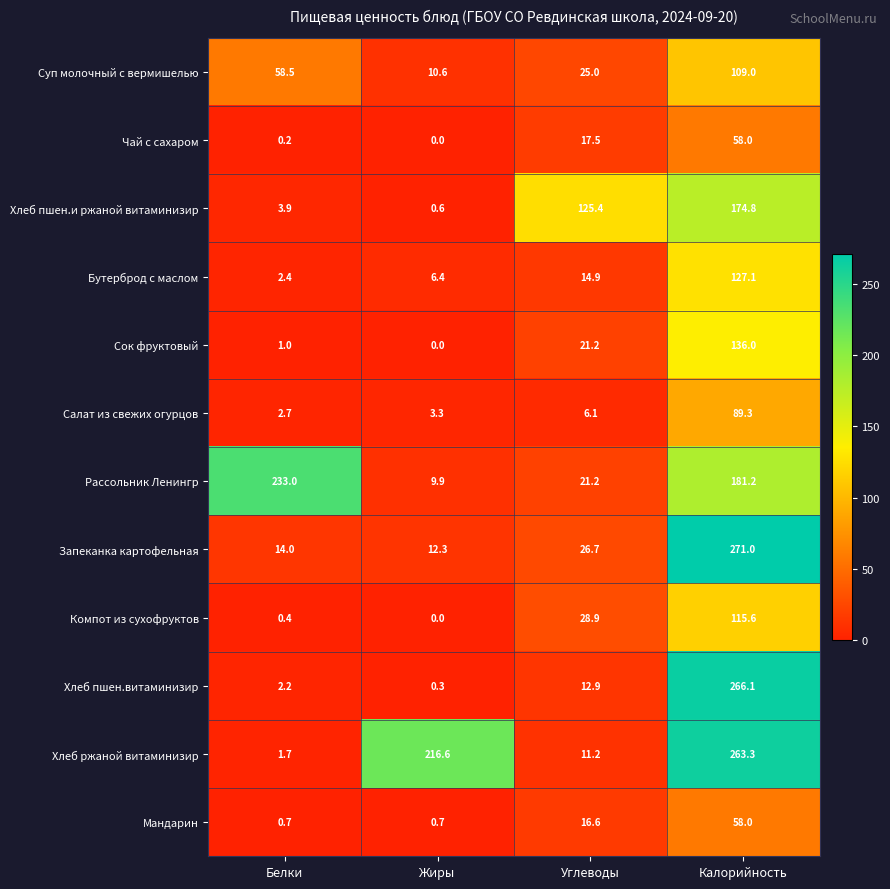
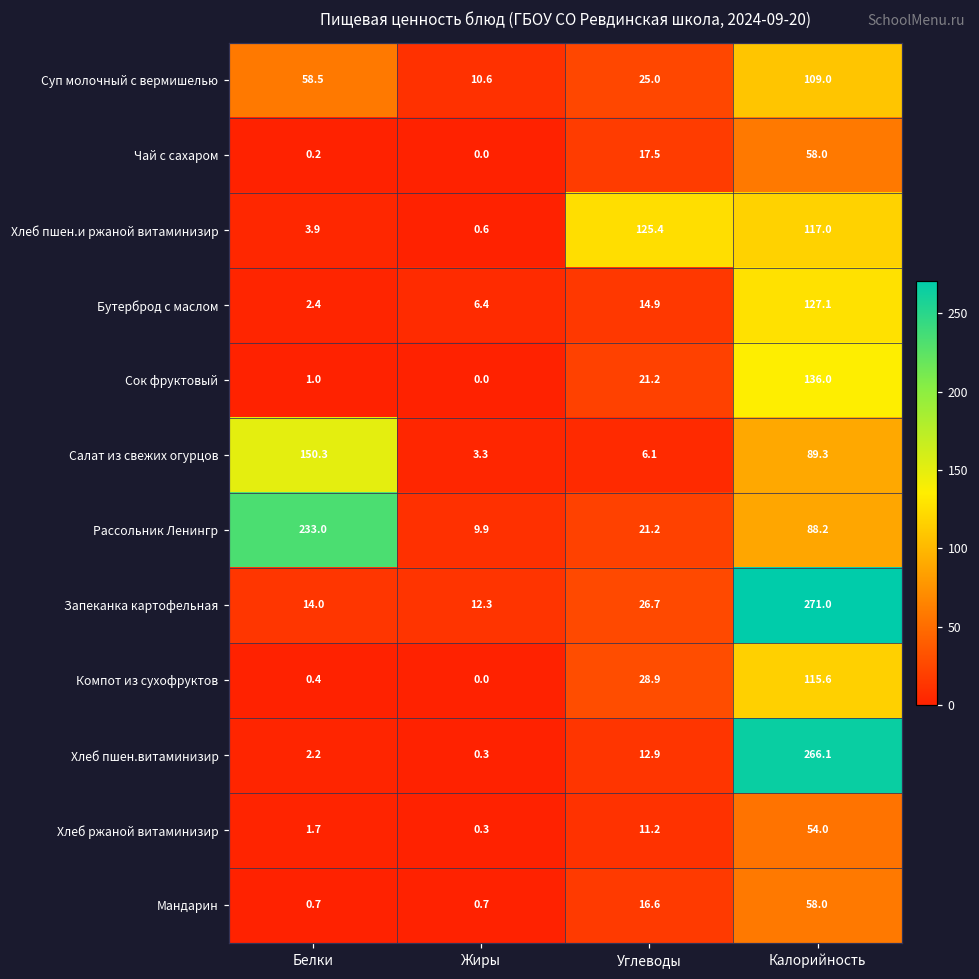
  {
    "Суп молочный с вермишелью": {
      "Белки": 58.5,
      "Жиры": 10.6,
      "Углеводы": 25.0,
      "Калорийность": 109.0
    },
    "Чай с сахаром": {
      "Белки": 0.2,
      "Жиры": 0.0,
      "Углеводы": 17.5,
      "Калорийность": 58.0
    },
    "Хлеб пшен.и ржаной витаминизир": {
      "Белки": 3.9,
      "Жиры": 0.6,
      "Углеводы": 125.4,
-     "Калорийность": 174.8
+     "Калорийность": 117.0
    },
    "Бутерброд с маслом": {
      "Белки": 2.4,
      "Жиры": 6.4,
      "Углеводы": 14.9,
      "Калорийность": 127.1
    },
    "Сок фруктовый": {
      "Белки": 1.0,
      "Жиры": 0.0,
      "Углеводы": 21.2,
      "Калорийность": 136.0
    },
    "Салат из свежих огурцов": {
-     "Белки": 2.7,
+     "Белки": 150.3,
      "Жиры": 3.3,
      "Углеводы": 6.1,
      "Калорийность": 89.3
    },
    "Рассольник Ленингр": {
      "Белки": 233.0,
      "Жиры": 9.9,
      "Углеводы": 21.2,
-     "Калорийность": 181.2
+     "Калорийность": 88.2
    },
    "Запеканка картофельная": {
      "Белки": 14.0,
      "Жиры": 12.3,
      "Углеводы": 26.7,
      "Калорийность": 271.0
    },
    "Компот из сухофруктов": {
      "Белки": 0.4,
      "Жиры": 0.0,
      "Углеводы": 28.9,
      "Калорийность": 115.6
    },
    "Хлеб пшен.витаминизир": {
      "Белки": 2.2,
      "Жиры": 0.3,
      "Углеводы": 12.9,
      "Калорийность": 266.1
    },
    "Хлеб ржаной витаминизир": {
      "Белки": 1.7,
-     "Жиры": 216.6,
+     "Жиры": 0.3,
      "Углеводы": 11.2,
-     "Калорийность": 263.3
+     "Калорийность": 54.0
    },
    "Мандарин": {
      "Белки": 0.7,
      "Жиры": 0.7,
      "Углеводы": 16.6,
      "Калорийность": 58.0
    }
  }
